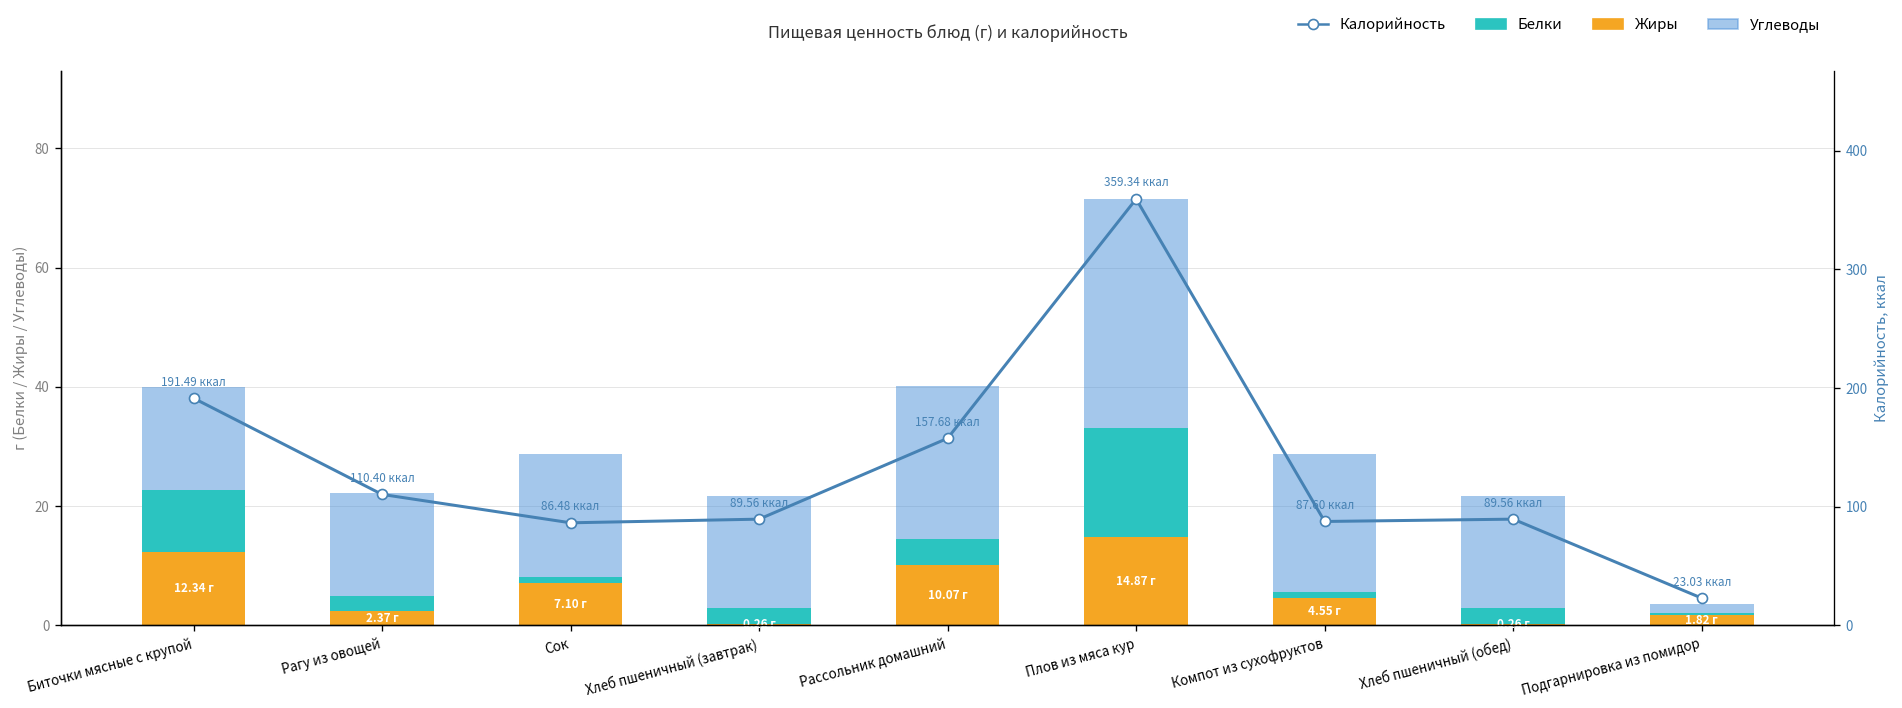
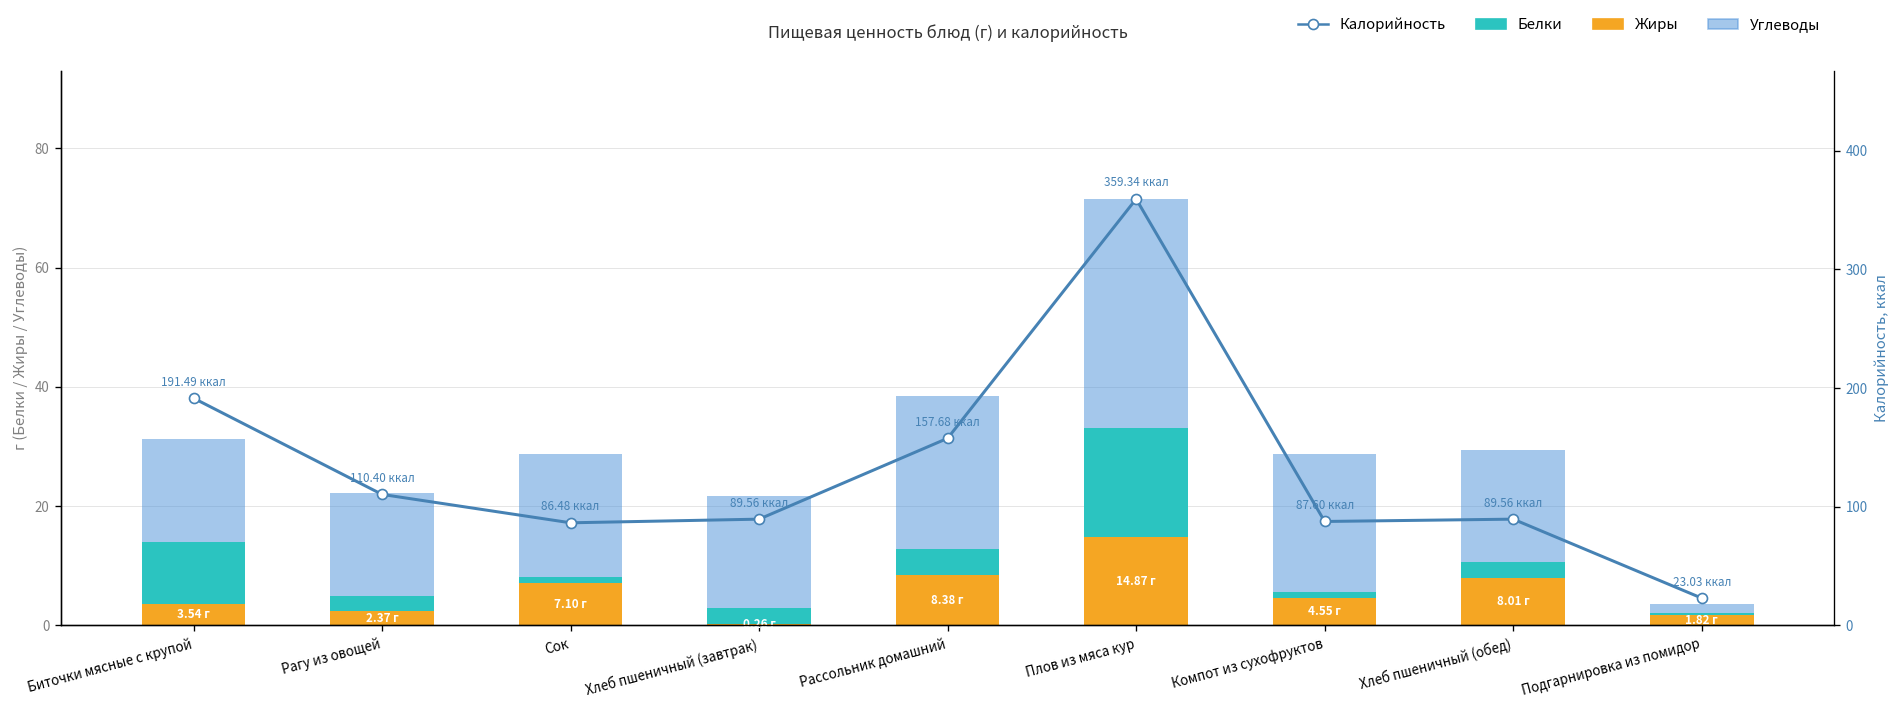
  {
    "Жиры": {
-     "Биточки мясные с крупой": 12.34,
+     "Биточки мясные с крупой": 3.54,
      "Рагу из овощей": 2.37,
      "Сок": 7.10,
      "Хлеб пшеничный (завтрак)": 0.26,
-     "Рассольник домашний": 10.07,
+     "Рассольник домашний": 8.38,
      "Плов из мяса кур": 14.87,
      "Компот из сухофруктов": 4.55,
-     "Хлеб пшеничный (обед)": 0.26,
+     "Хлеб пшеничный (обед)": 8.01,
      "Подгарнировка из помидор": 1.82
    }
  }
